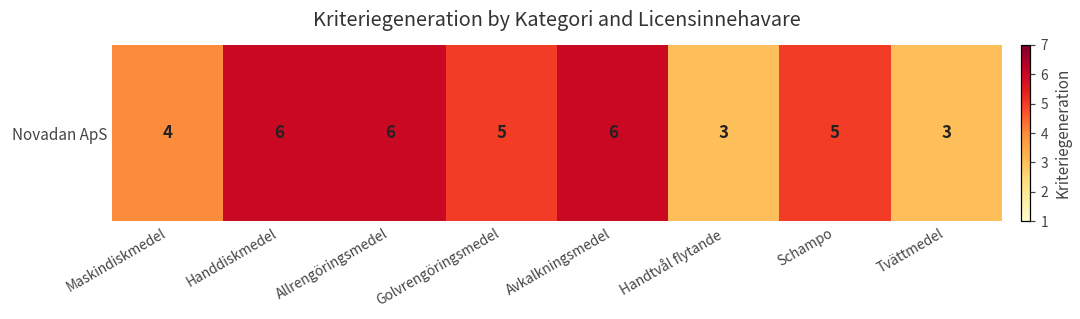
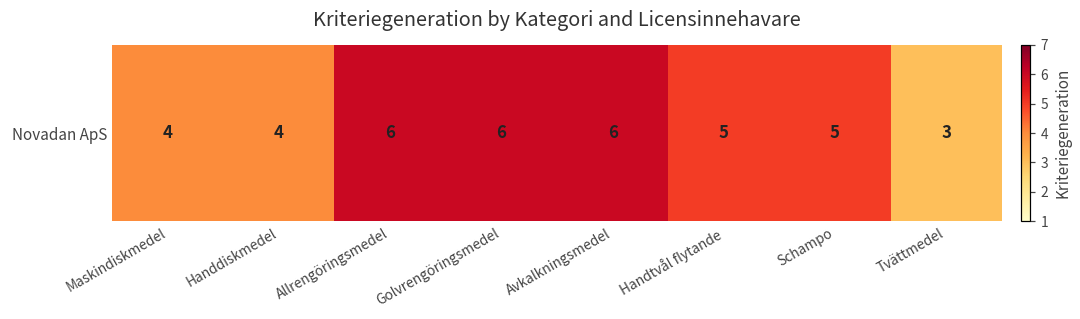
  {
    "Novadan ApS": {
      "Maskindiskmedel": 4,
-     "Handdiskmedel": 6,
+     "Handdiskmedel": 4,
      "Allrengöringsmedel": 6,
-     "Golvrengöringsmedel": 5,
+     "Golvrengöringsmedel": 6,
      "Avkalkningsmedel": 6,
-     "Handtvål flytande": 3,
+     "Handtvål flytande": 5,
      "Schampo": 5,
      "Tvättmedel": 3
    }
  }
